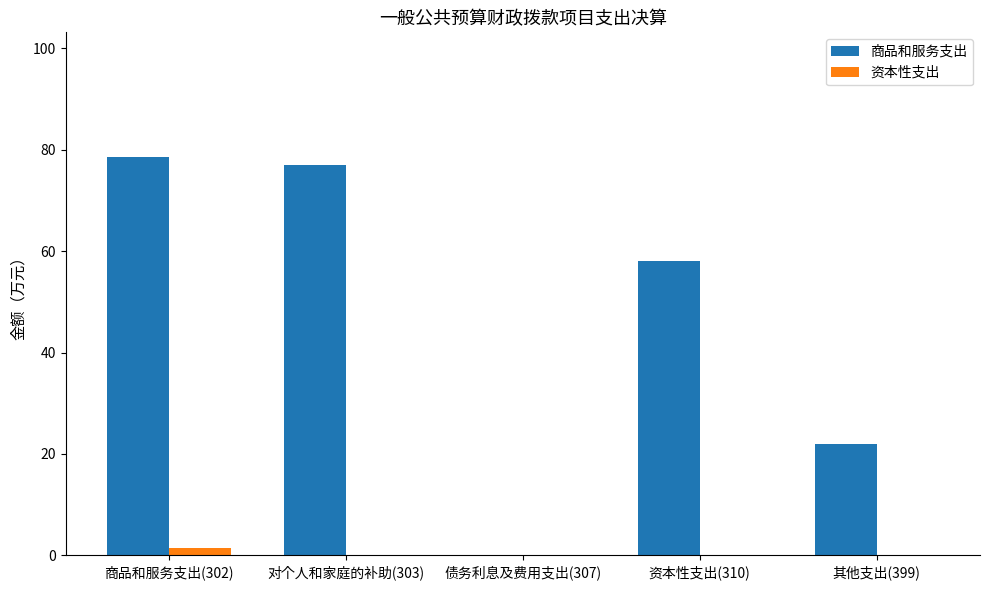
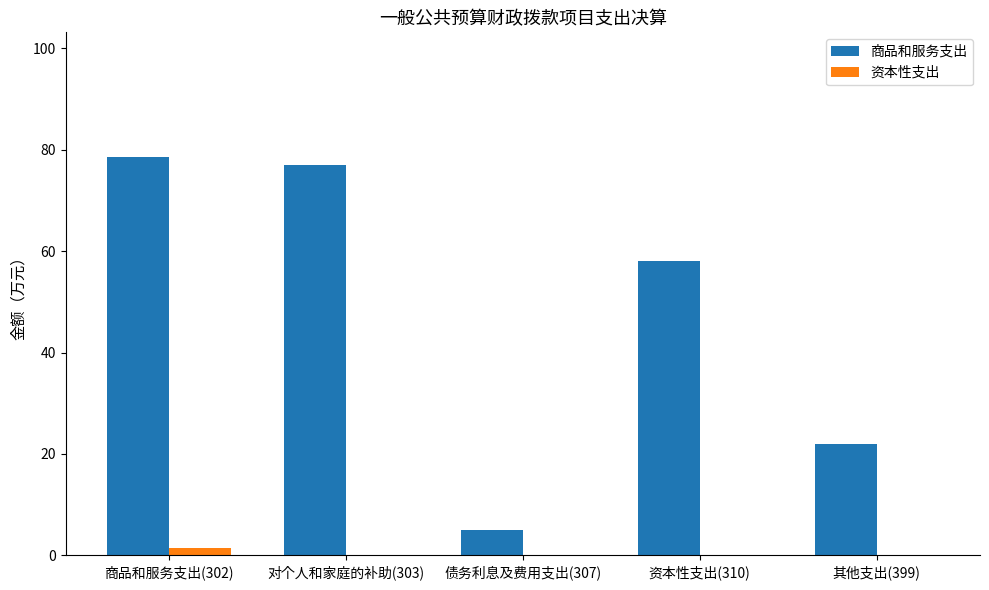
  {
    "商品和服务支出": {
      "商品和服务支出(302)": 79,
      "对个人和家庭的补助(303)": 77,
-     "债务利息及费用支出(307)": 0,
+     "债务利息及费用支出(307)": 5,
      "资本性支出(310)": 58,
      "其他支出(399)": 22
    },
    "资本性支出": {
      "商品和服务支出(302)": 1,
      "对个人和家庭的补助(303)": 0,
      "债务利息及费用支出(307)": 0,
      "资本性支出(310)": 0,
      "其他支出(399)": 0
    }
  }
